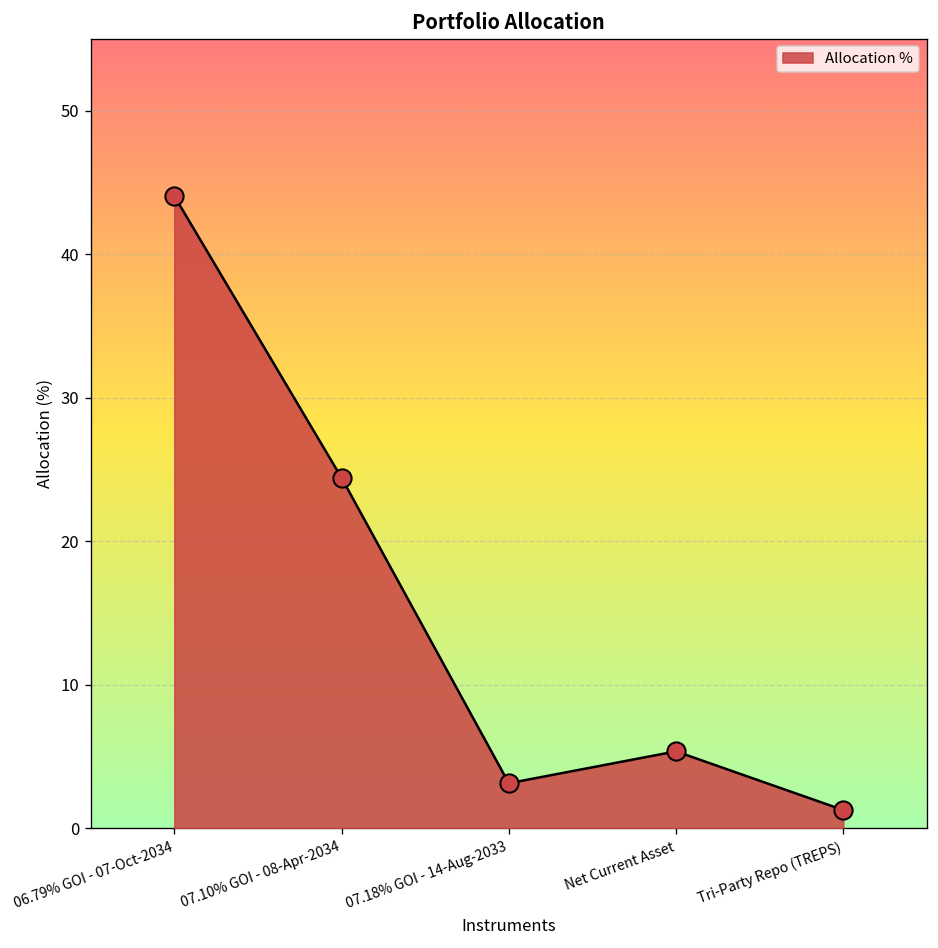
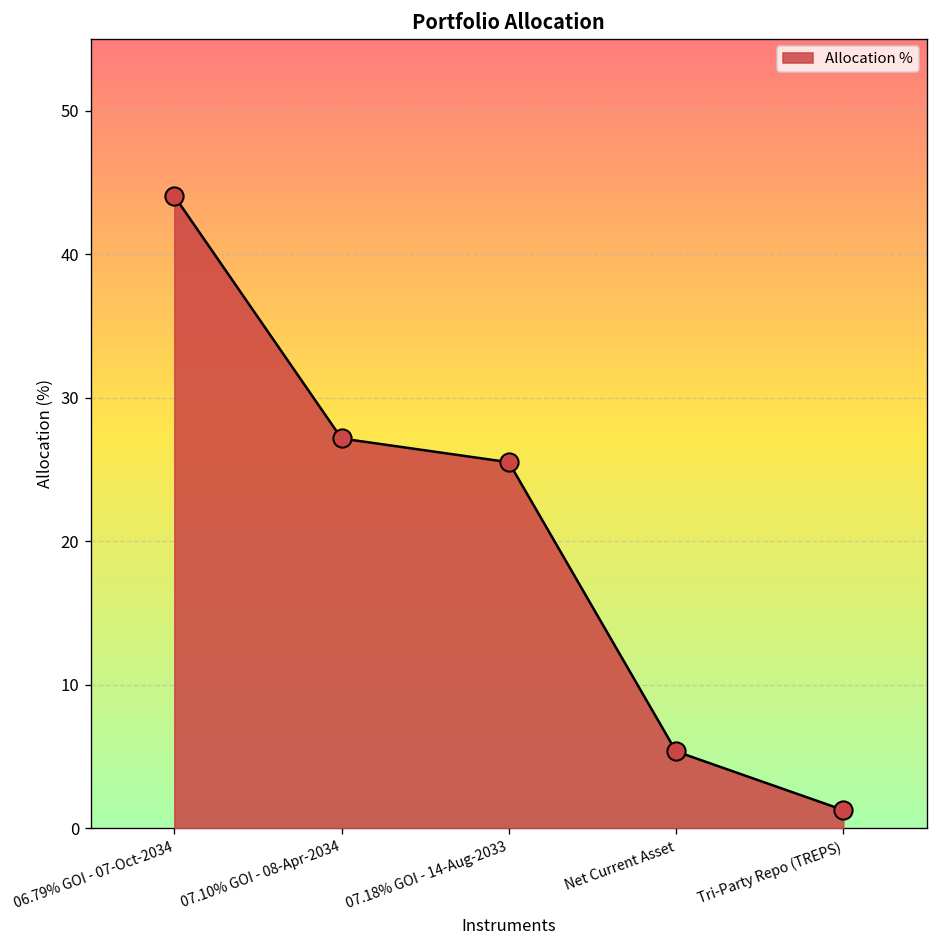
  {
    "06.79% GOI - 07-Oct-2034": 44.0,
-   "07.10% GOI - 08-Apr-2034": 24.4,
-   "07.18% GOI - 14-Aug-2033": 3.1,
+   "07.10% GOI - 08-Apr-2034": 27.2,
+   "07.18% GOI - 14-Aug-2033": 25.5,
    "Net Current Asset": 5.4,
    "Tri-Party Repo (TREPS)": 1.3
  }
